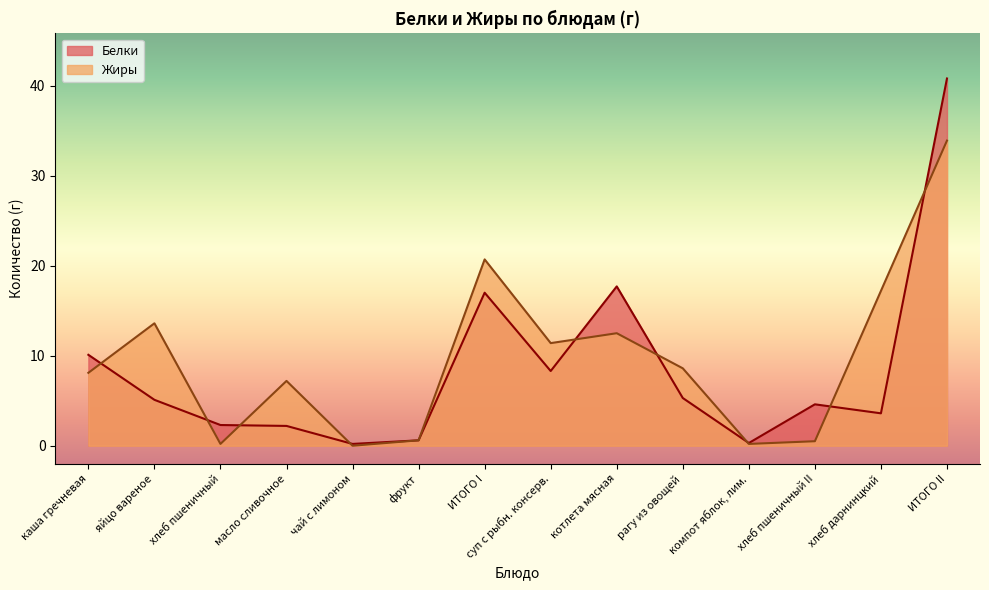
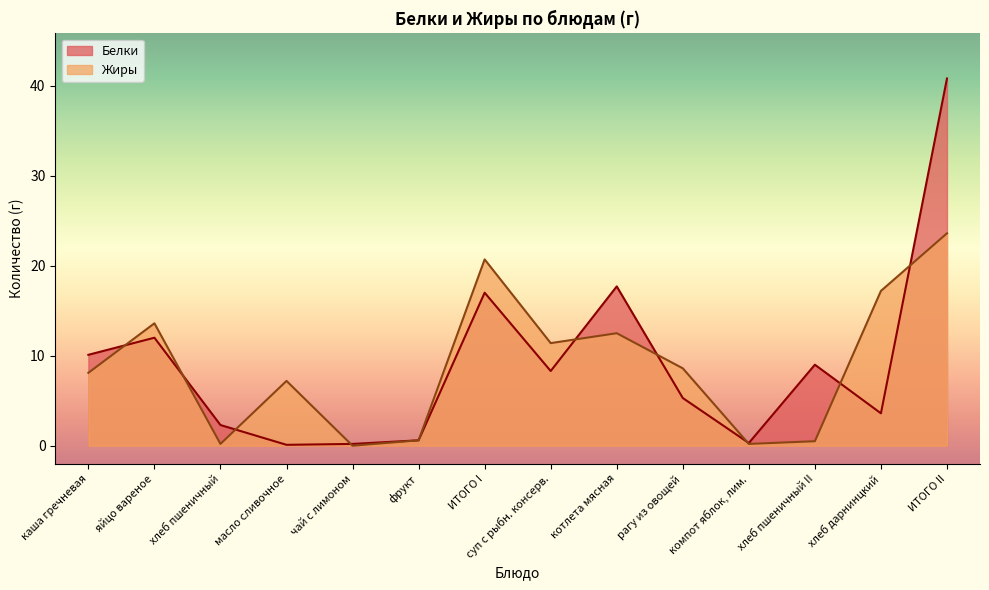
  {
    "Белки": {
      "каша гречневая": 10,
-     "яйцо вареное": 5,
+     "яйцо вареное": 12,
      "хлеб пшеничный": 2,
-     "масло сливочное": 2,
+     "масло сливочное": 0,
      "ИТОГО I": 17,
      "суп с рыбн. консерв.": 8,
      "котлета мясная": 18,
      "рагу из овощей": 5,
-     "хлеб пшеничный II": 5,
+     "хлеб пшеничный II": 9,
      "хлеб дарнинцкий": 4,
      "ИТОГО II": 41
    },
    "Жиры": {
      "каша гречневая": 8,
      "яйцо вареное": 14,
      "хлеб пшеничный": 0,
      "масло сливочное": 7,
      "ИТОГО I": 21,
      "суп с рыбн. консерв.": 11,
      "котлета мясная": 13,
      "рагу из овощей": 9,
      "хлеб пшеничный II": 1,
      "хлеб дарнинцкий": 17,
-     "ИТОГО II": 34
+     "ИТОГО II": 24
    }
  }
